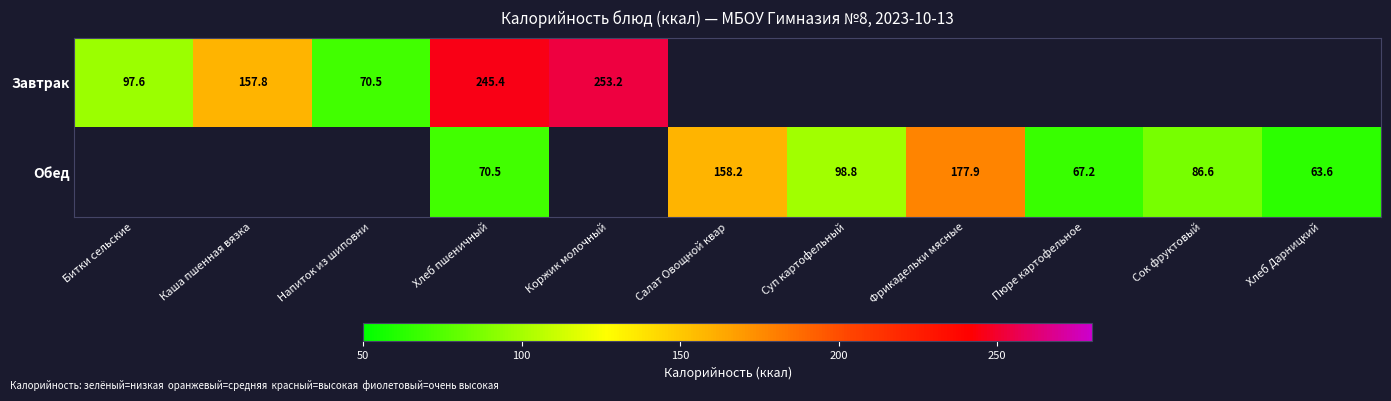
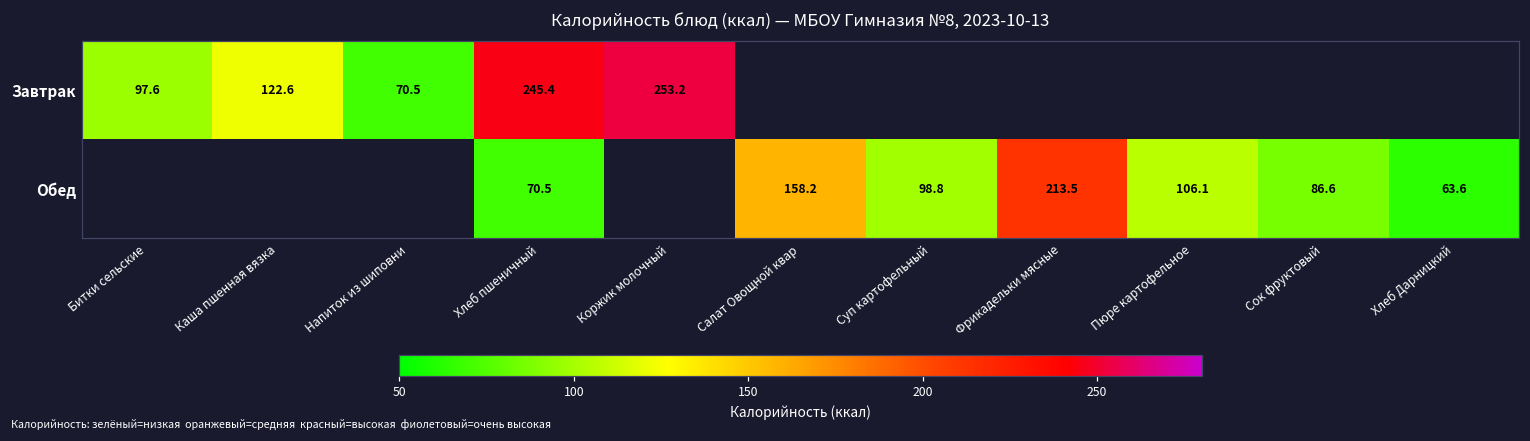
  {
    "Завтрак": {
      "Битки сельские": 97.6,
-     "Каша пшенная вязка": 157.8,
+     "Каша пшенная вязка": 122.6,
      "Напиток из шиповни": 70.5,
      "Хлеб пшеничный": 245.4,
      "Коржик молочный": 253.2
    },
    "Обед": {
      "Хлеб пшеничный": 70.5,
      "Салат Овощной квар": 158.2,
      "Суп картофельный": 98.8,
-     "Фрикадельки мясные": 177.9,
-     "Пюре картофельное": 67.2,
+     "Фрикадельки мясные": 213.5,
+     "Пюре картофельное": 106.1,
      "Сок фруктовый": 86.6,
      "Хлеб Дарницкий": 63.6
    }
  }
